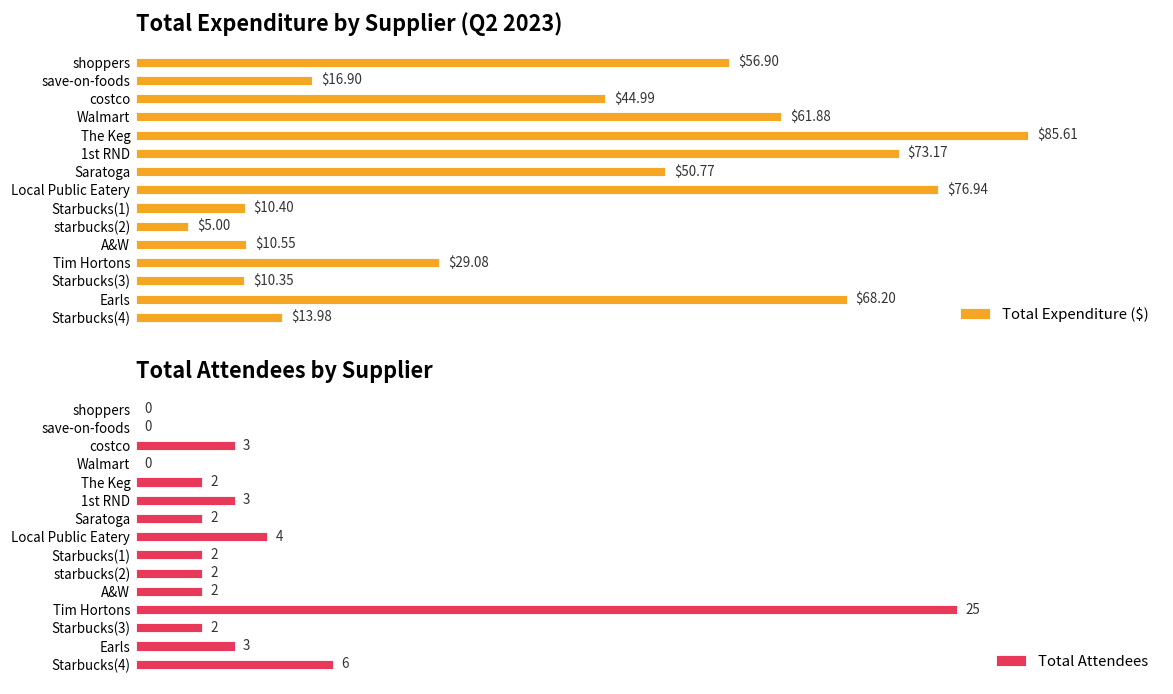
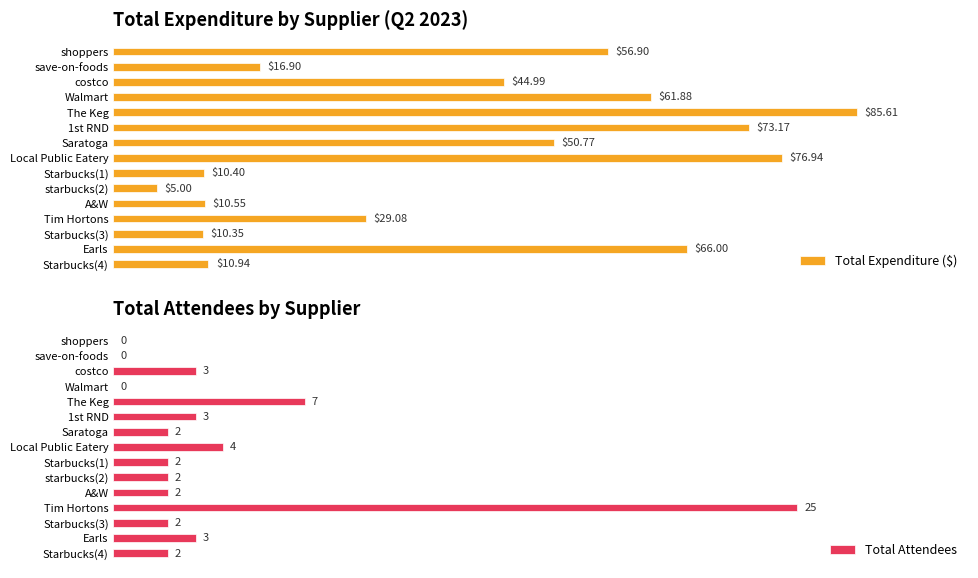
  {
    "Total Expenditure by Supplier (Q2 2023)": {
      "shoppers": "$56.90",
      "save-on-foods": "$16.90",
      "costco": "$44.99",
      "Walmart": "$61.88",
      "The Keg": "$85.61",
      "1st RND": "$73.17",
      "Saratoga": "$50.77",
      "Local Public Eatery": "$76.94",
      "Starbucks(1)": "$10.40",
      "starbucks(2)": "$5.00",
      "A&W": "$10.55",
      "Tim Hortons": "$29.08",
      "Starbucks(3)": "$10.35",
-     "Earls": "$68.20",
-     "Starbucks(4)": "$13.98"
+     "Earls": "$66.00",
+     "Starbucks(4)": "$10.94"
    },
    "Total Attendees by Supplier": {
      "shoppers": "0",
      "save-on-foods": "0",
      "costco": "3",
      "Walmart": "0",
-     "The Keg": "2",
+     "The Keg": "7",
      "1st RND": "3",
      "Saratoga": "2",
      "Local Public Eatery": "4",
      "Starbucks(1)": "2",
      "starbucks(2)": "2",
      "A&W": "2",
      "Tim Hortons": "25",
      "Starbucks(3)": "2",
      "Earls": "3",
-     "Starbucks(4)": "6"
+     "Starbucks(4)": "2"
    }
  }
